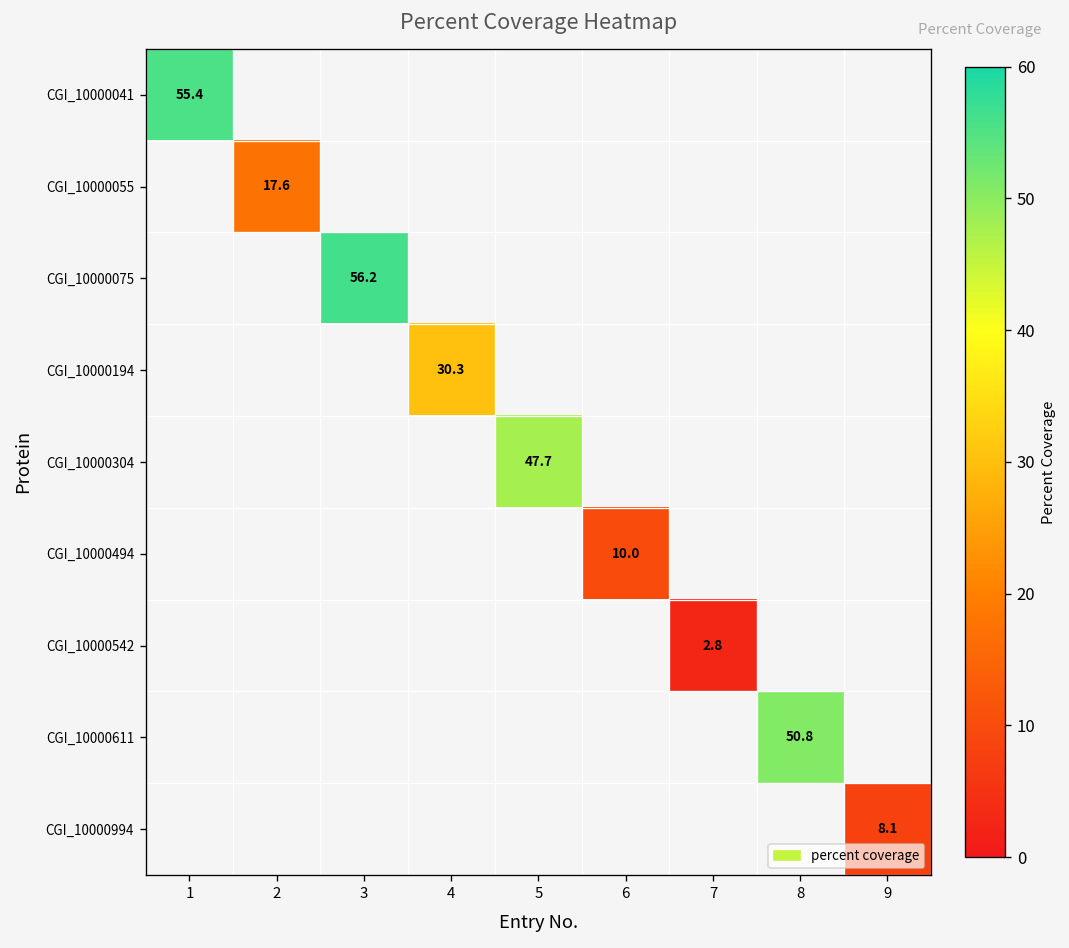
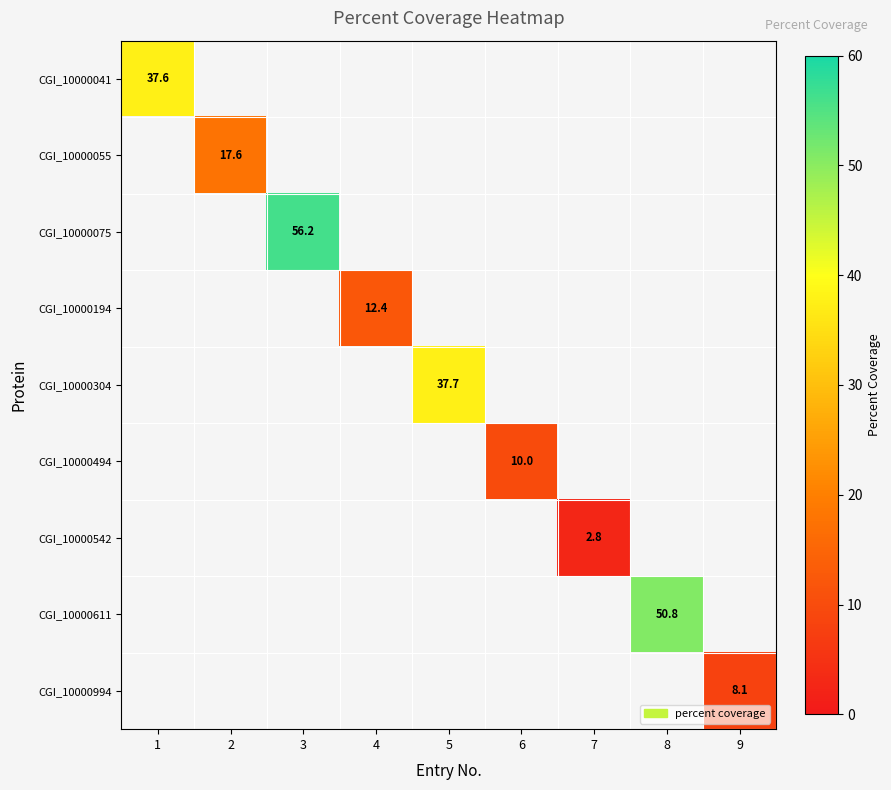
  {
    "CGI_10000041": {
-     "1": 55.4
+     "1": 37.6
    },
    "CGI_10000055": {
      "2": 17.6
    },
    "CGI_10000075": {
      "3": 56.2
    },
    "CGI_10000194": {
-     "4": 30.3
+     "4": 12.4
    },
    "CGI_10000304": {
-     "5": 47.7
+     "5": 37.7
    },
    "CGI_10000494": {
      "6": 10.0
    },
    "CGI_10000542": {
      "7": 2.8
    },
    "CGI_10000611": {
      "8": 50.8
    },
    "CGI_10000994": {
      "9": 8.1
    }
  }
